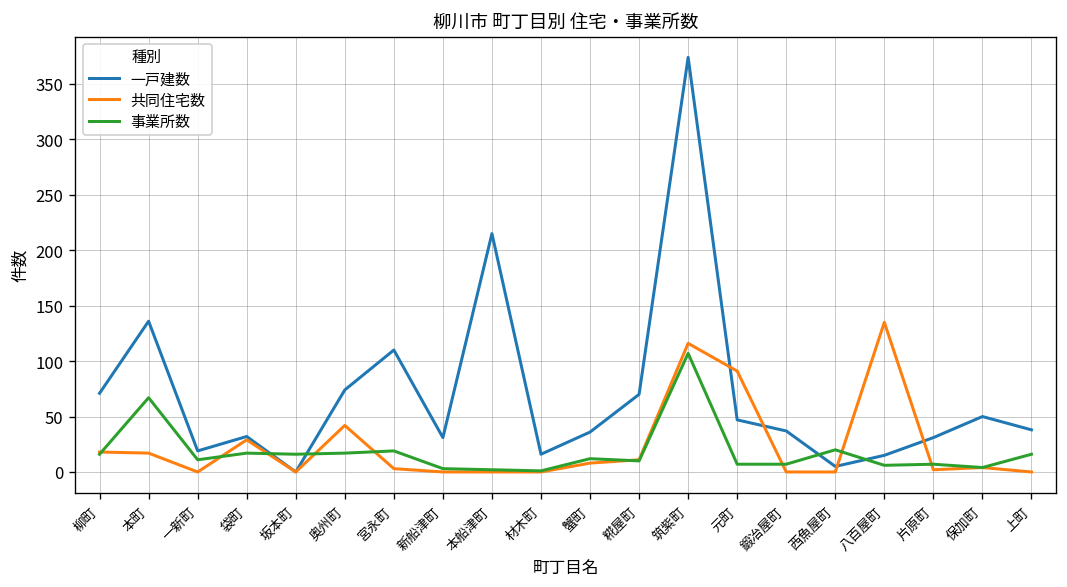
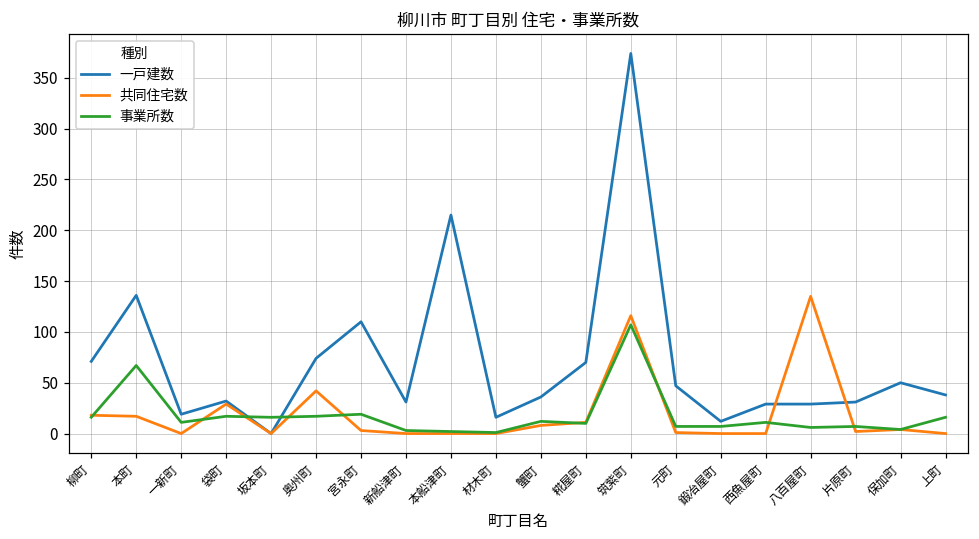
  {
    "一戸建数": {
      "柳町": 70,
      "本町": 140,
      "一新町": 20,
      "袋町": 30,
      "奥州町": 70,
      "宮永町": 110,
      "新船津町": 30,
      "本船津町": 220,
      "材木町": 20,
      "蟹町": 40,
      "糀屋町": 70,
      "筑紫町": 370,
      "元町": 50,
-     "鍛冶屋町": 40,
-     "西魚屋町": 10,
-     "八百屋町": 20,
+     "鍛冶屋町": 10,
+     "西魚屋町": 30,
+     "八百屋町": 30,
      "片原町": 30,
      "保加町": 50,
      "上町": 40
    },
    "共同住宅数": {
      "本町": 20,
      "一新町": 0,
      "袋町": 30,
      "奥州町": 40,
      "宮永町": 0,
      "新船津町": 0,
      "蟹町": 10,
      "筑紫町": 120,
-     "元町": 90,
+     "元町": 0,
      "鍛冶屋町": 0,
      "西魚屋町": 0,
      "八百屋町": 140,
      "片原町": 0,
      "上町": 0
    },
    "事業所数": {
      "本町": 70,
      "一新町": 10,
      "袋町": 20,
      "坂本町": 20,
      "奥州町": 20,
      "宮永町": 20,
      "新船津町": 0,
      "蟹町": 10,
      "筑紫町": 110,
      "元町": 10,
      "鍛冶屋町": 10,
-     "西魚屋町": 20,
+     "西魚屋町": 10,
      "八百屋町": 10,
      "片原町": 10,
      "上町": 20
    }
  }
